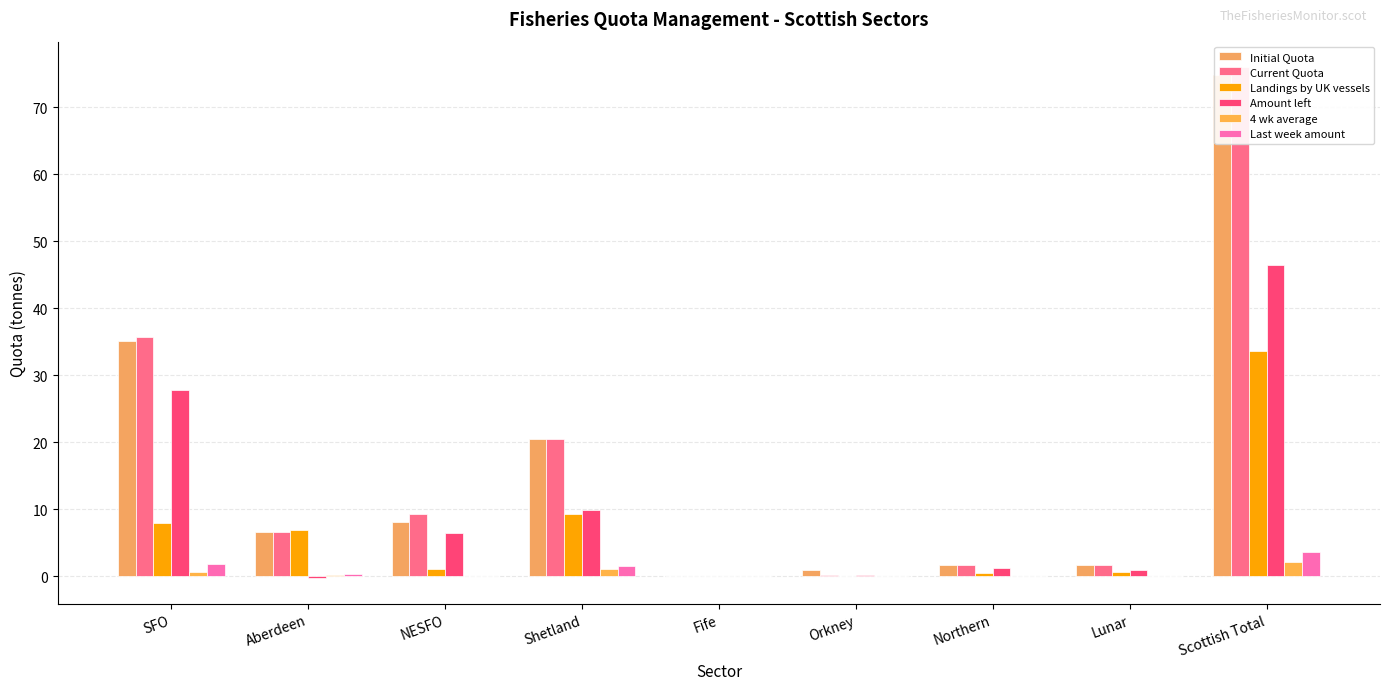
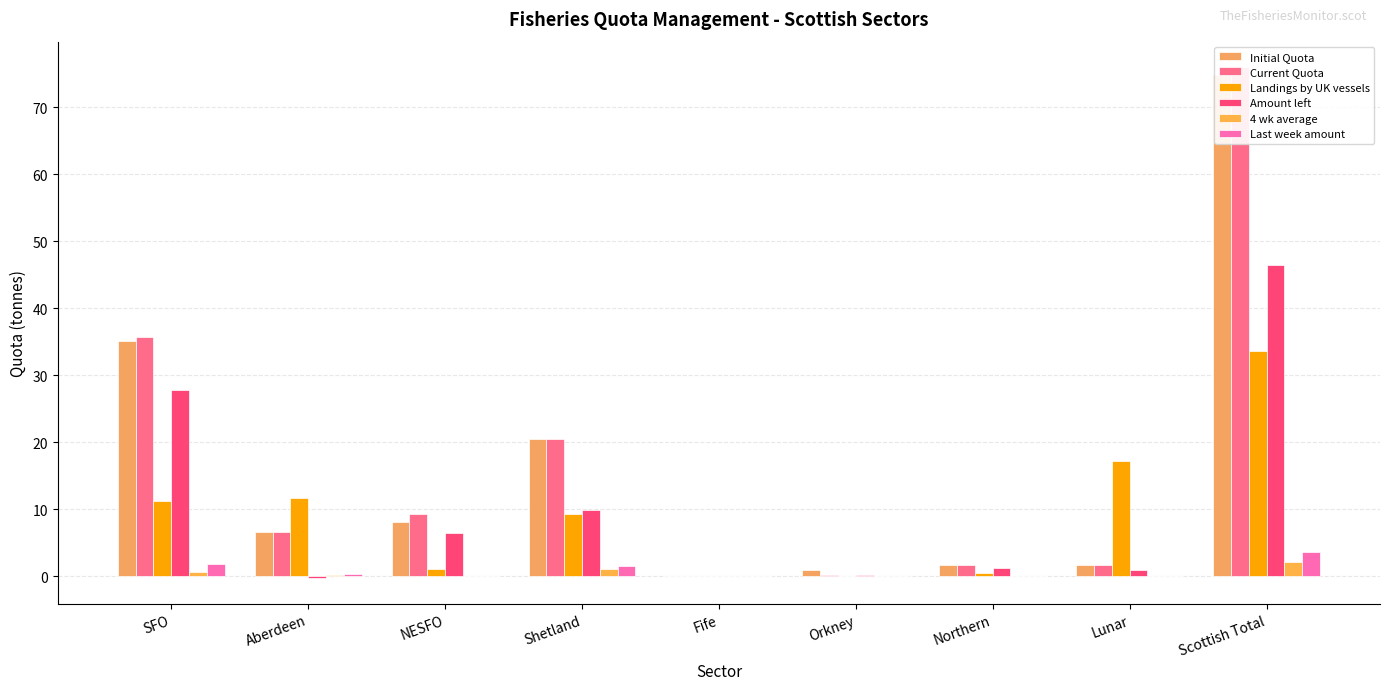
  {
    "Landings by UK vessels": {
-     "SFO": 8,
-     "Aberdeen": 7,
+     "SFO": 11,
+     "Aberdeen": 12,
      "NESFO": 1,
      "Shetland": 9,
      "Fife": 0,
      "Orkney": 0,
      "Northern": 0,
-     "Lunar": 1,
+     "Lunar": 17,
      "Scottish Total": 34
    }
  }
